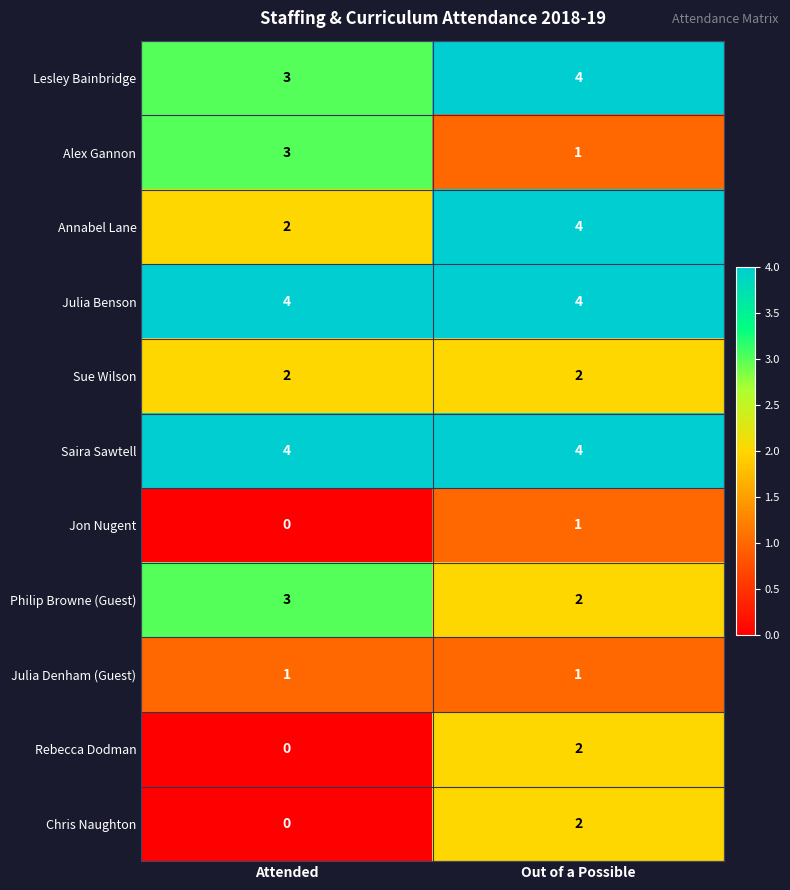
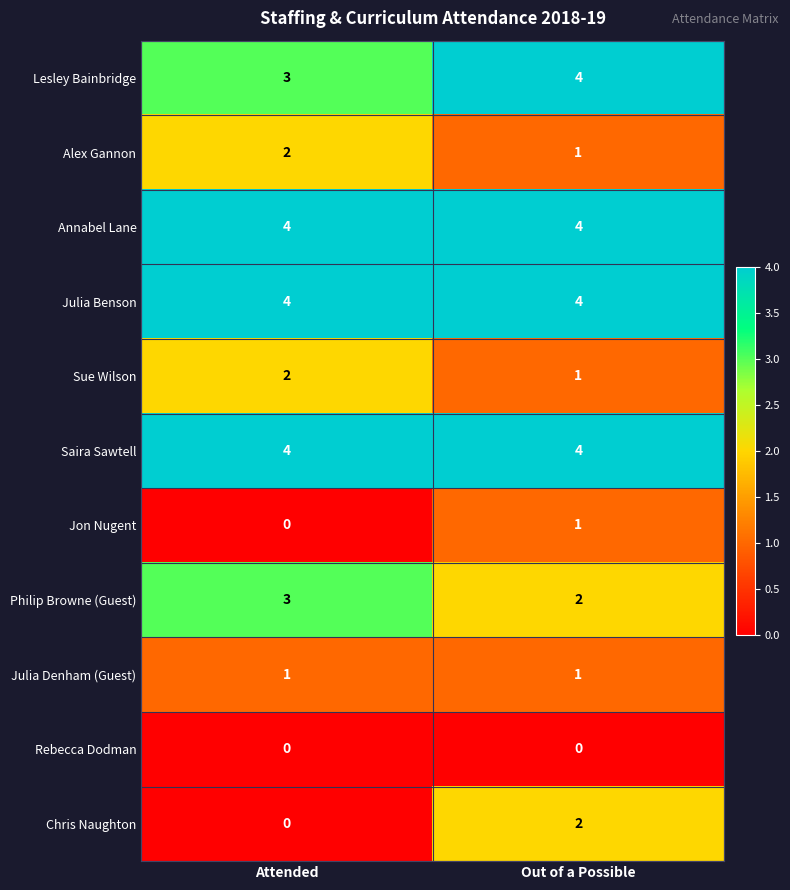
  {
    "Lesley Bainbridge": {
      "Attended": 3,
      "Out of a Possible": 4
    },
    "Alex Gannon": {
-     "Attended": 3,
+     "Attended": 2,
      "Out of a Possible": 1
    },
    "Annabel Lane": {
-     "Attended": 2,
+     "Attended": 4,
      "Out of a Possible": 4
    },
    "Julia Benson": {
      "Attended": 4,
      "Out of a Possible": 4
    },
    "Sue Wilson": {
      "Attended": 2,
-     "Out of a Possible": 2
+     "Out of a Possible": 1
    },
    "Saira Sawtell": {
      "Attended": 4,
      "Out of a Possible": 4
    },
    "Jon Nugent": {
      "Attended": 0,
      "Out of a Possible": 1
    },
    "Philip Browne (Guest)": {
      "Attended": 3,
      "Out of a Possible": 2
    },
    "Julia Denham (Guest)": {
      "Attended": 1,
      "Out of a Possible": 1
    },
    "Rebecca Dodman": {
      "Attended": 0,
-     "Out of a Possible": 2
+     "Out of a Possible": 0
    },
    "Chris Naughton": {
      "Attended": 0,
      "Out of a Possible": 2
    }
  }
